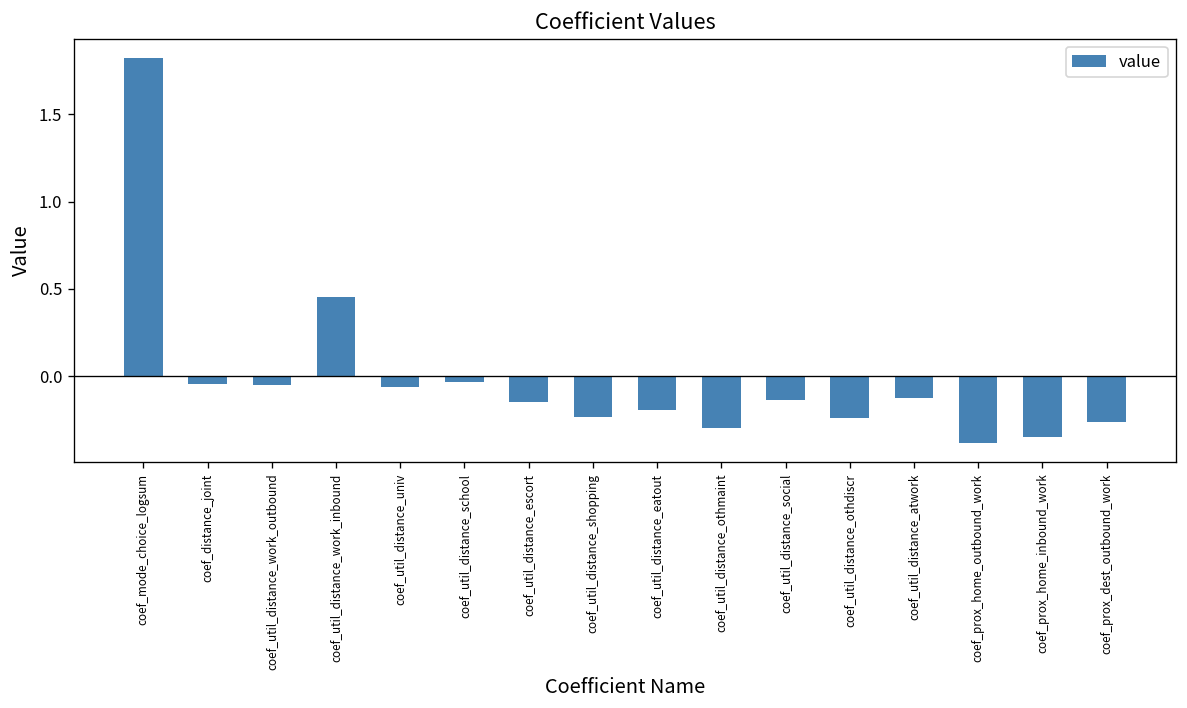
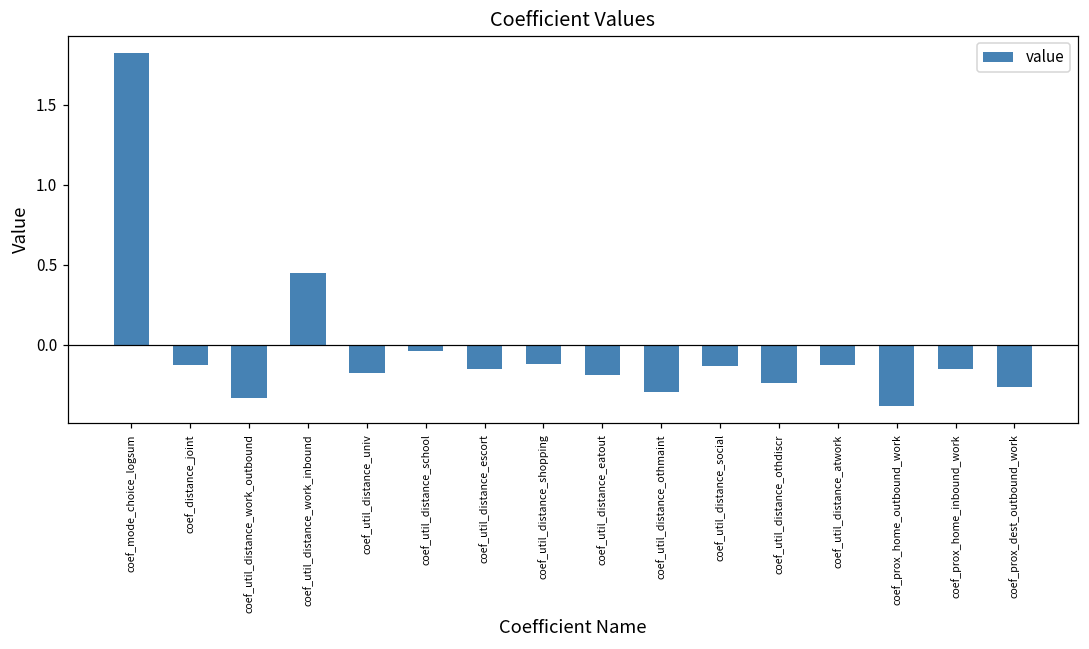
  {
    "coef_mode_choice_logsum": 1.82,
-   "coef_distance_joint": -0.04,
-   "coef_util_distance_work_outbound": -0.05,
+   "coef_distance_joint": -0.12,
+   "coef_util_distance_work_outbound": -0.33,
    "coef_util_distance_work_inbound": 0.45,
-   "coef_util_distance_univ": -0.06,
+   "coef_util_distance_univ": -0.18,
    "coef_util_distance_school": -0.04,
    "coef_util_distance_escort": -0.15,
-   "coef_util_distance_shopping": -0.23,
+   "coef_util_distance_shopping": -0.12,
    "coef_util_distance_eatout": -0.19,
    "coef_util_distance_othmaint": -0.29,
    "coef_util_distance_social": -0.13,
    "coef_util_distance_othdiscr": -0.24,
    "coef_util_distance_atwork": -0.12,
    "coef_prox_home_outbound_work": -0.38,
-   "coef_prox_home_inbound_work": -0.35,
+   "coef_prox_home_inbound_work": -0.15,
    "coef_prox_dest_outbound_work": -0.26
  }
